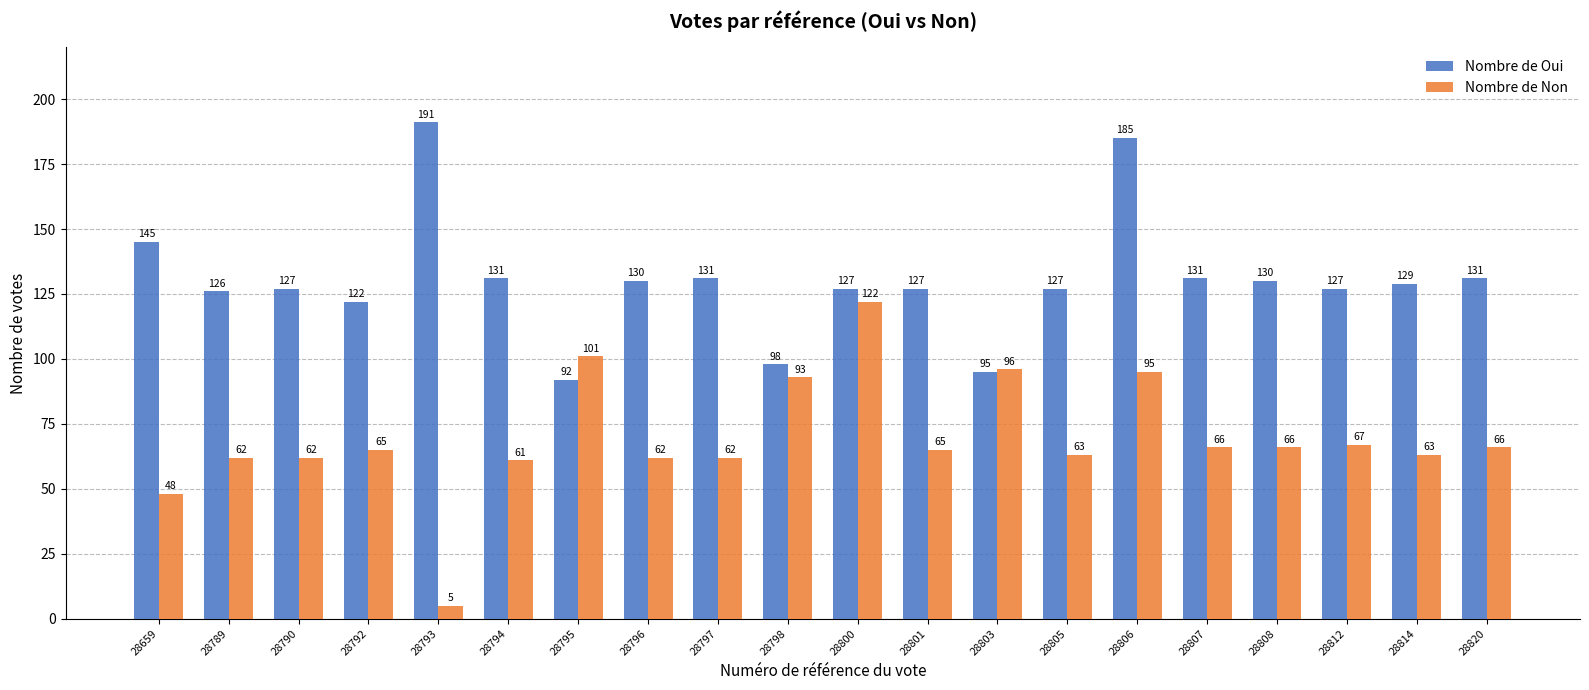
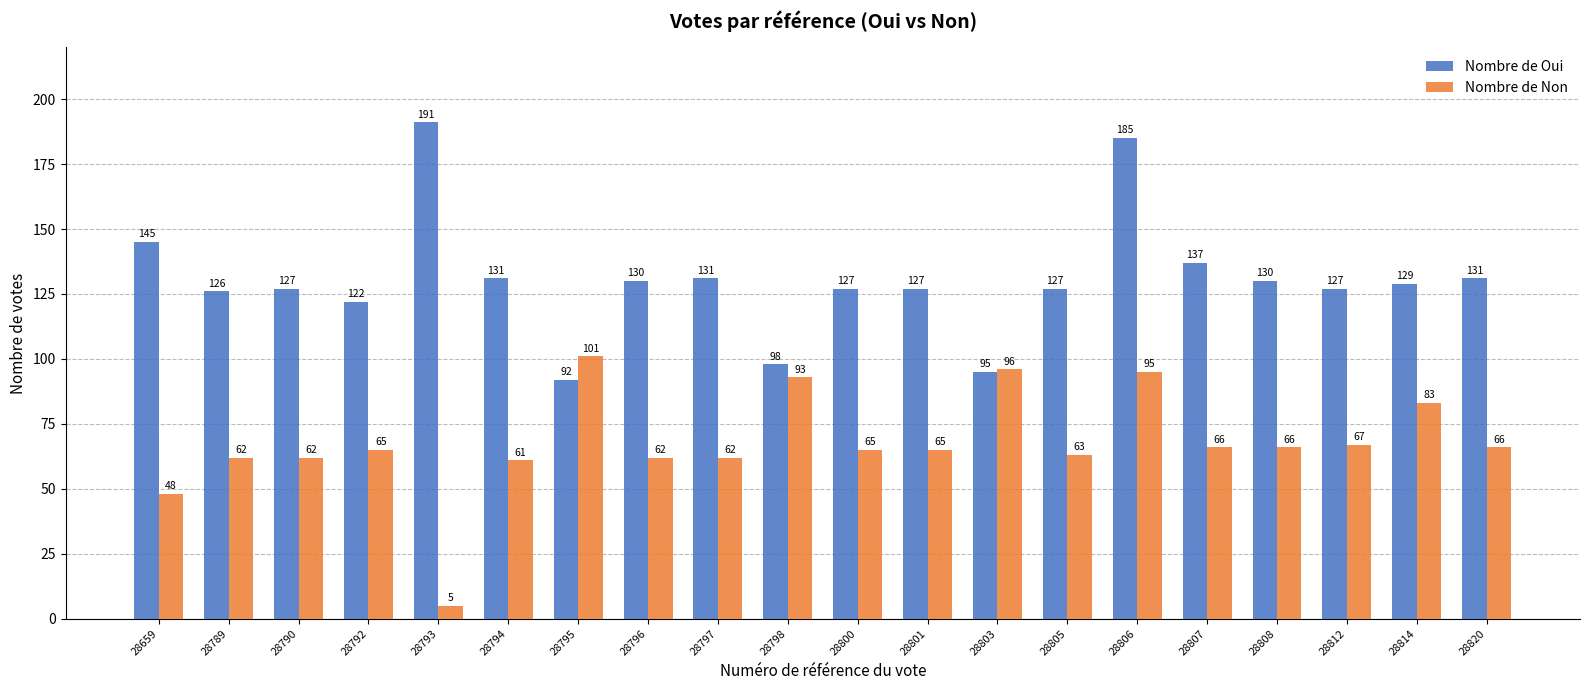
  {
    "Nombre de Oui": {
      "28659": 145,
      "28789": 126,
      "28790": 127,
      "28792": 122,
      "28793": 191,
      "28794": 131,
      "28795": 92,
      "28796": 130,
      "28797": 131,
      "28798": 98,
      "28800": 127,
      "28801": 127,
      "28803": 95,
      "28805": 127,
      "28806": 185,
-     "28807": 131,
+     "28807": 137,
      "28808": 130,
      "28812": 127,
      "28814": 129,
      "28820": 131
    },
    "Nombre de Non": {
      "28659": 48,
      "28789": 62,
      "28790": 62,
      "28792": 65,
      "28793": 5,
      "28794": 61,
      "28795": 101,
      "28796": 62,
      "28797": 62,
      "28798": 93,
-     "28800": 122,
+     "28800": 65,
      "28801": 65,
      "28803": 96,
      "28805": 63,
      "28806": 95,
      "28807": 66,
      "28808": 66,
      "28812": 67,
-     "28814": 63,
+     "28814": 83,
      "28820": 66
    }
  }
